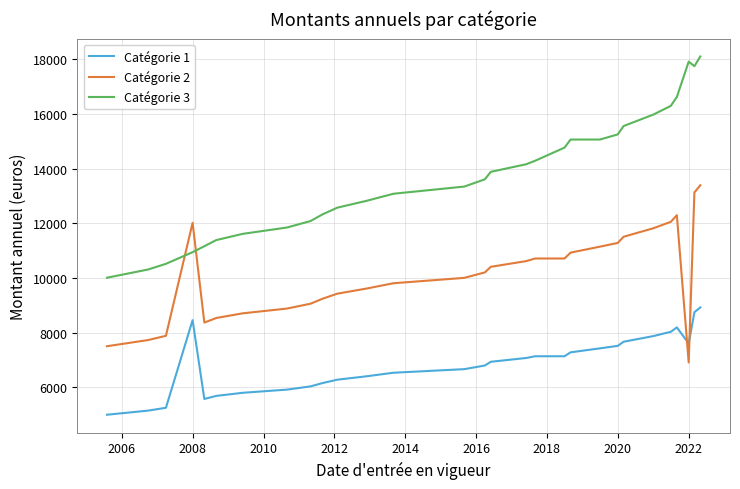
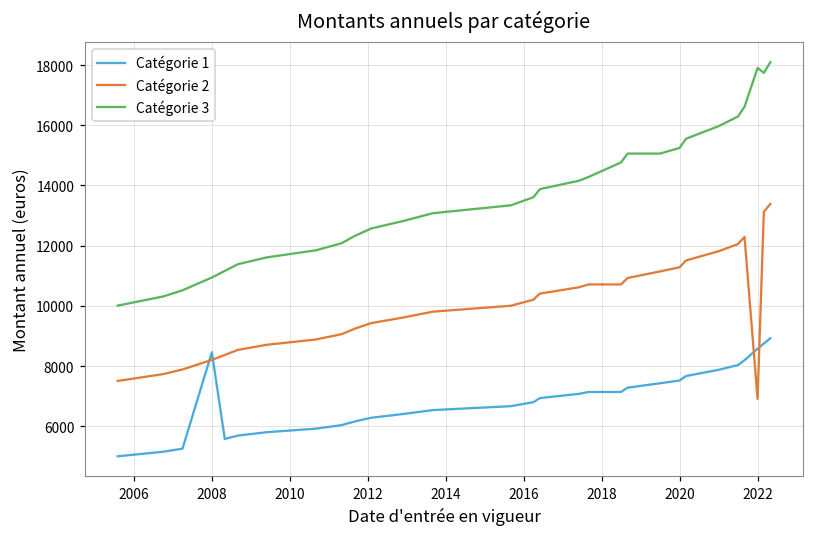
  {
    "Catégorie 1": {
      "2008": 8500,
      "2020": 7500,
-     "2022": 7600
+     "2022": 8600
    },
    "Catégorie 2": {
-     "2008": 12000,
+     "2008": 8200,
      "2020": 11300,
      "2022": 6900
    },
    "Catégorie 3": {
      "2008": 10900,
      "2020": 15200,
      "2022": 17900
    }
  }
